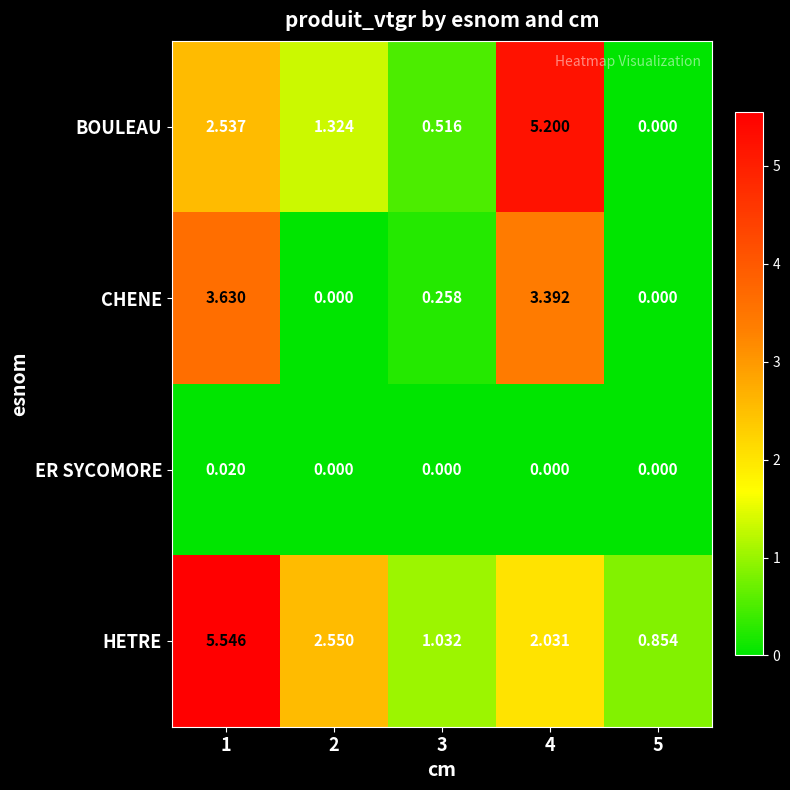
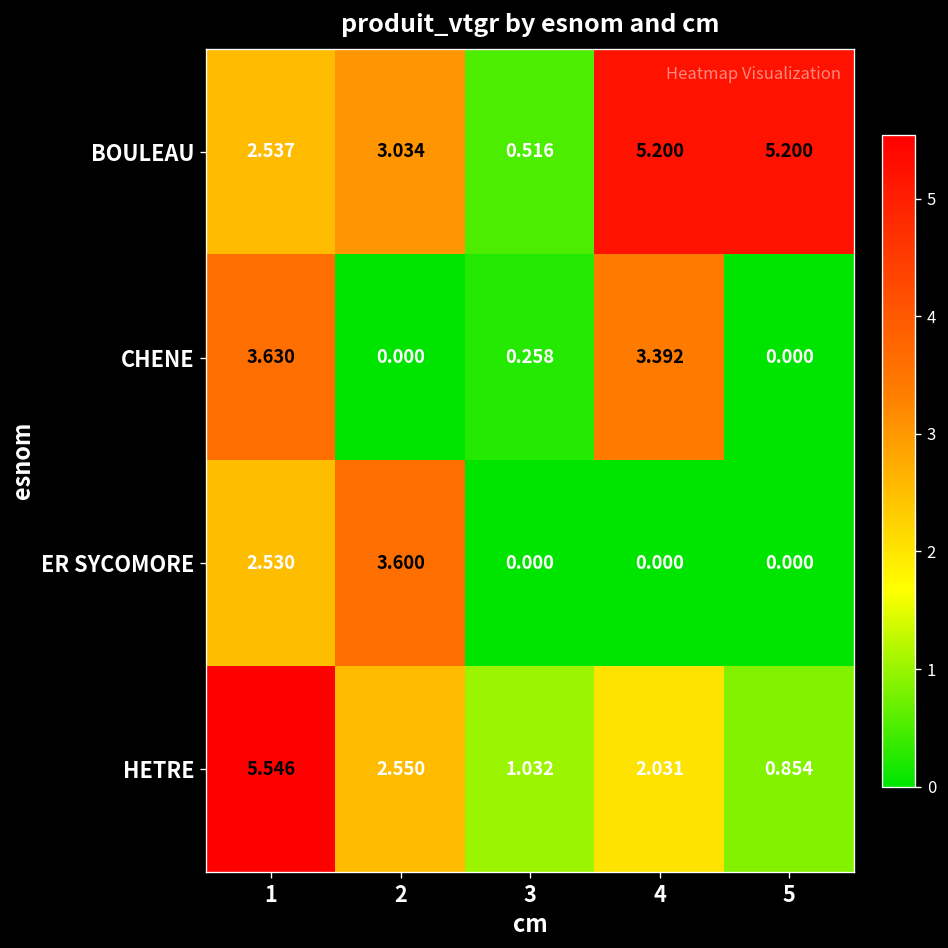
  {
    "BOULEAU": {
      "1": 2.537,
-     "2": 1.324,
+     "2": 3.034,
      "3": 0.516,
      "4": 5.200,
-     "5": 0.000
+     "5": 5.200
    },
    "CHENE": {
      "1": 3.630,
      "2": 0.000,
      "3": 0.258,
      "4": 3.392,
      "5": 0.000
    },
    "ER SYCOMORE": {
-     "1": 0.020,
-     "2": 0.000,
+     "1": 2.530,
+     "2": 3.600,
      "3": 0.000,
      "4": 0.000,
      "5": 0.000
    },
    "HETRE": {
      "1": 5.546,
      "2": 2.550,
      "3": 1.032,
      "4": 2.031,
      "5": 0.854
    }
  }
